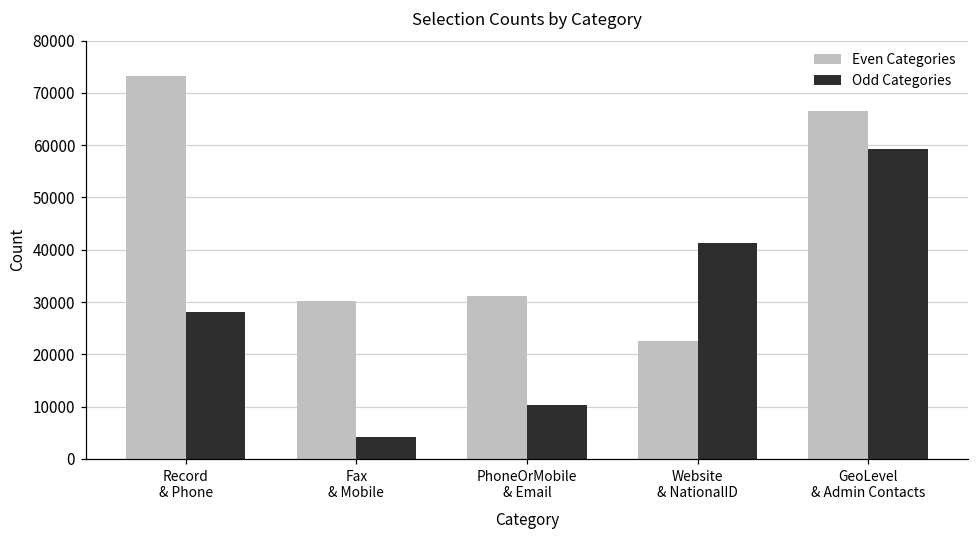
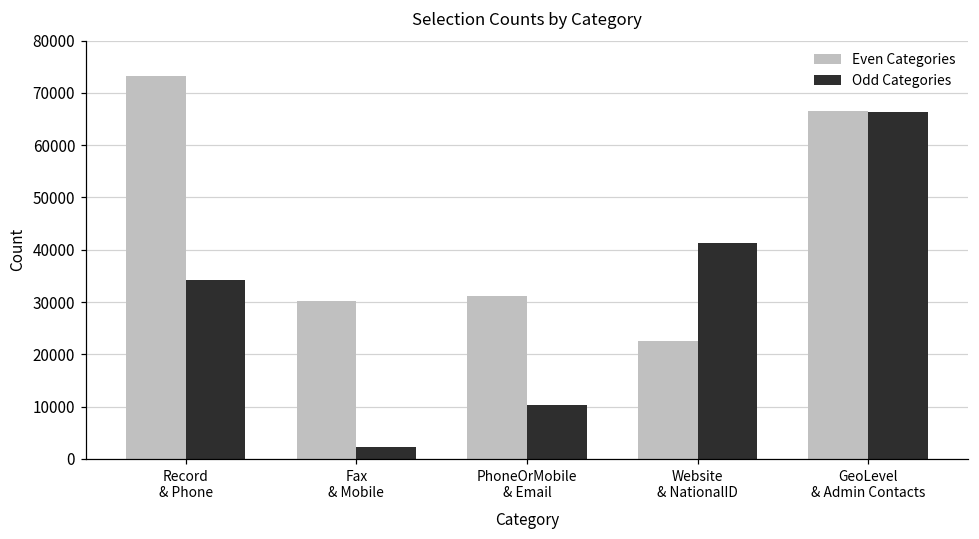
  {
    "Even Categories": {
      "Record & Phone": 73000,
      "Fax & Mobile": 30000,
      "PhoneOrMobile & Email": 31000,
      "Website & NationalID": 22000,
      "GeoLevel & Admin Contacts": 67000
    },
    "Odd Categories": {
-     "Record & Phone": 28000,
-     "Fax & Mobile": 4000,
+     "Record & Phone": 34000,
+     "Fax & Mobile": 2000,
      "PhoneOrMobile & Email": 10000,
      "Website & NationalID": 41000,
-     "GeoLevel & Admin Contacts": 59000
+     "GeoLevel & Admin Contacts": 66000
    }
  }
